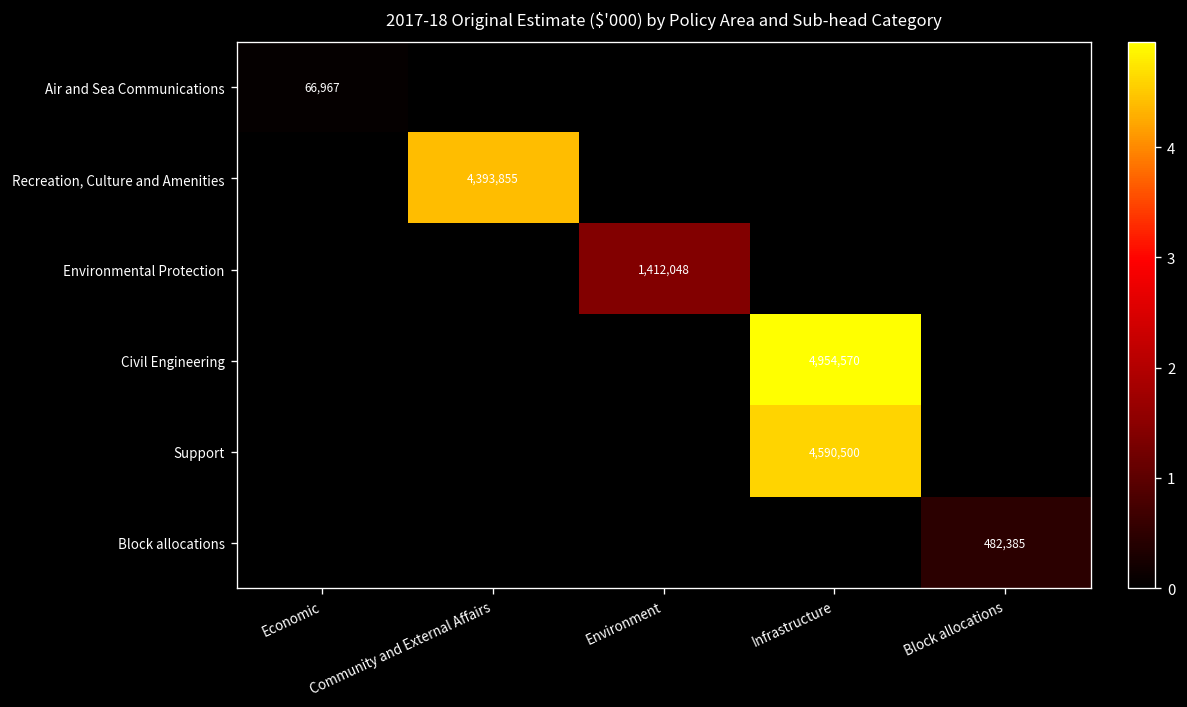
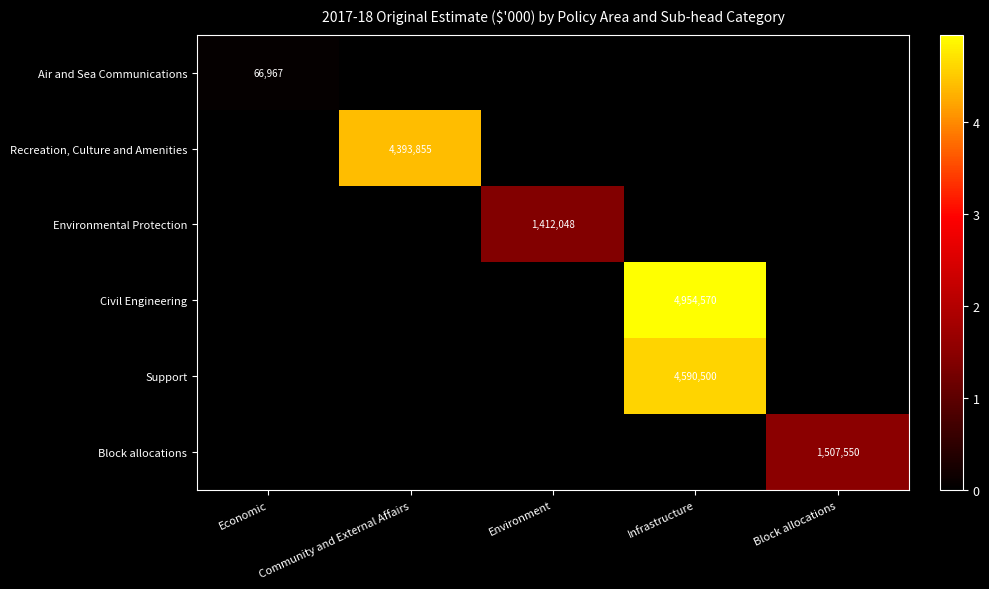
  {
    "Air and Sea Communications": {
      "Economic": "66,967"
    },
    "Recreation, Culture and Amenities": {
      "Community and External Affairs": "4,393,855"
    },
    "Environmental Protection": {
      "Environment": "1,412,048"
    },
    "Civil Engineering": {
      "Infrastructure": "4,954,570"
    },
    "Support": {
      "Infrastructure": "4,590,500"
    },
    "Block allocations": {
-     "Block allocations": "482,385"
+     "Block allocations": "1,507,550"
    }
  }
